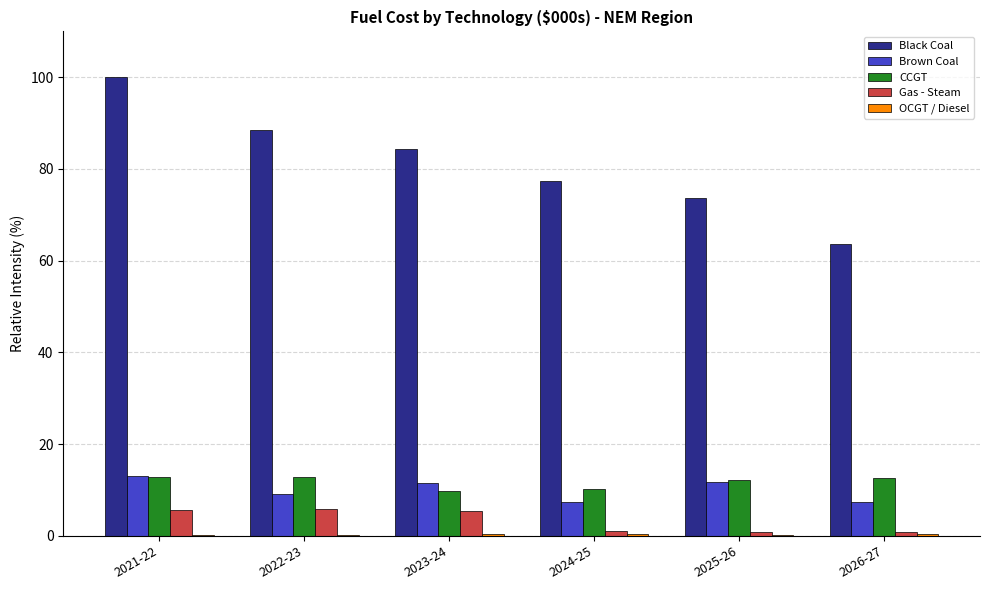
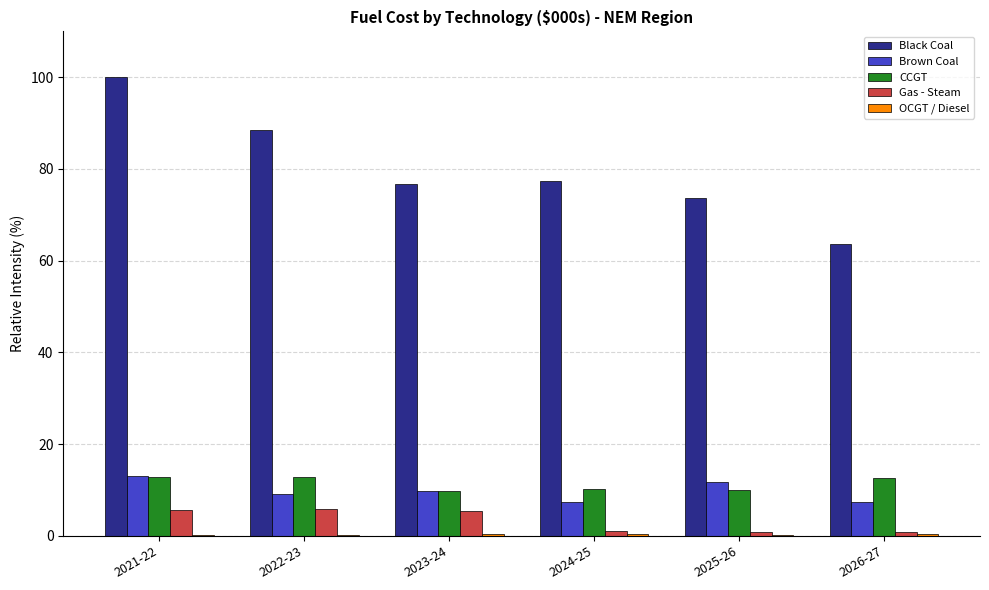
  {
    "Black Coal": {
      "2021-22": 100,
      "2022-23": 89,
-     "2023-24": 84,
+     "2023-24": 77,
      "2024-25": 77,
      "2025-26": 74,
      "2026-27": 64
    },
    "Brown Coal": {
      "2021-22": 13,
      "2022-23": 9,
-     "2023-24": 12,
+     "2023-24": 10,
      "2024-25": 7,
      "2025-26": 12,
      "2026-27": 7
    },
    "CCGT": {
      "2021-22": 13,
      "2022-23": 13,
      "2023-24": 10,
      "2024-25": 10,
-     "2025-26": 12,
+     "2025-26": 10,
      "2026-27": 13
    },
    "Gas - Steam": {
      "2021-22": 6,
      "2022-23": 6,
      "2023-24": 5,
      "2024-25": 1,
      "2025-26": 1,
      "2026-27": 1
    }
  }
